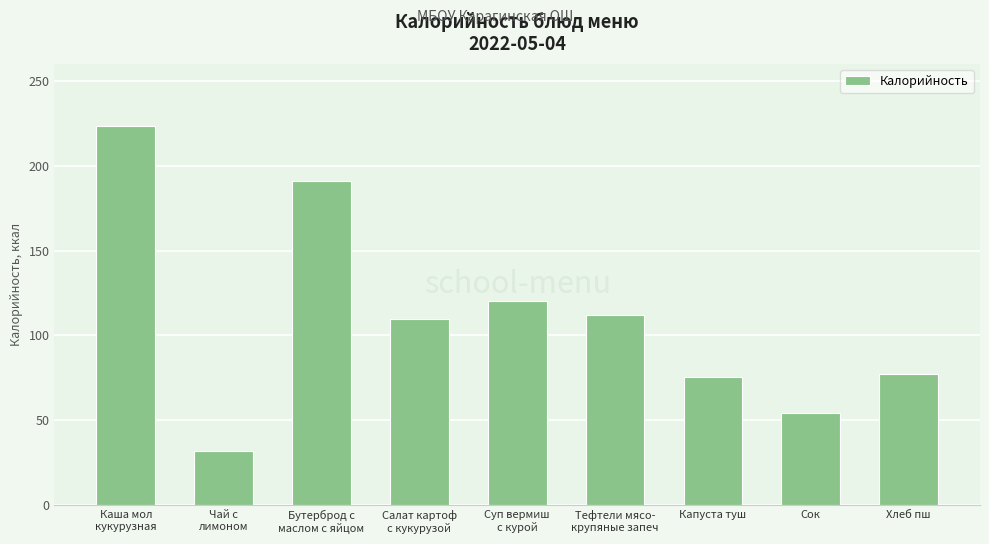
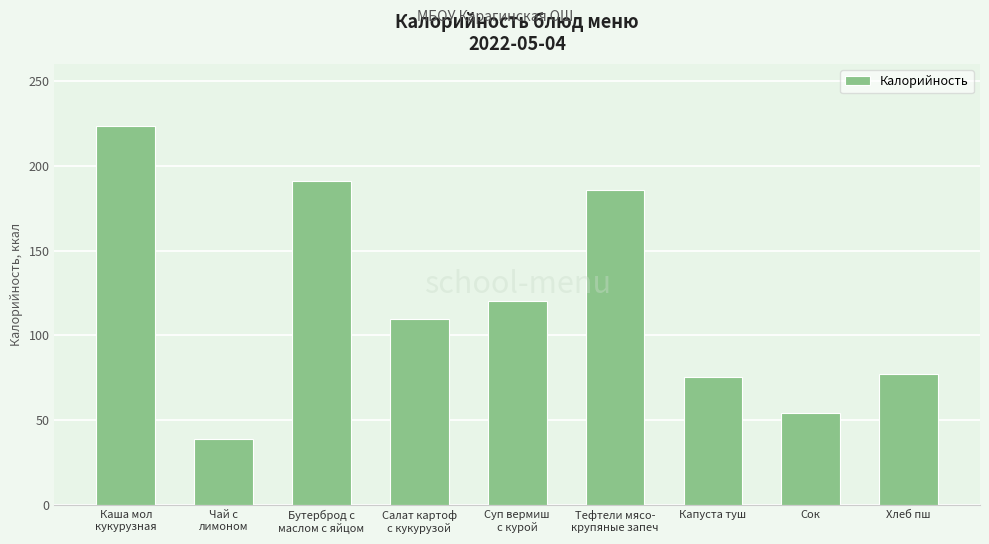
  {
    "Каша мол кукурузная": 223,
-   "Чай с лимоном": 32,
+   "Чай с лимоном": 39,
    "Бутерброд с маслом с яйцом": 191,
    "Салат картоф с кукурузой": 110,
    "Суп вермиш с курой": 120,
-   "Тефтели мясо- крупяные запеч": 112,
+   "Тефтели мясо- крупяные запеч": 186,
    "Капуста туш": 75,
    "Сок": 54,
    "Хлеб пш": 77
  }
